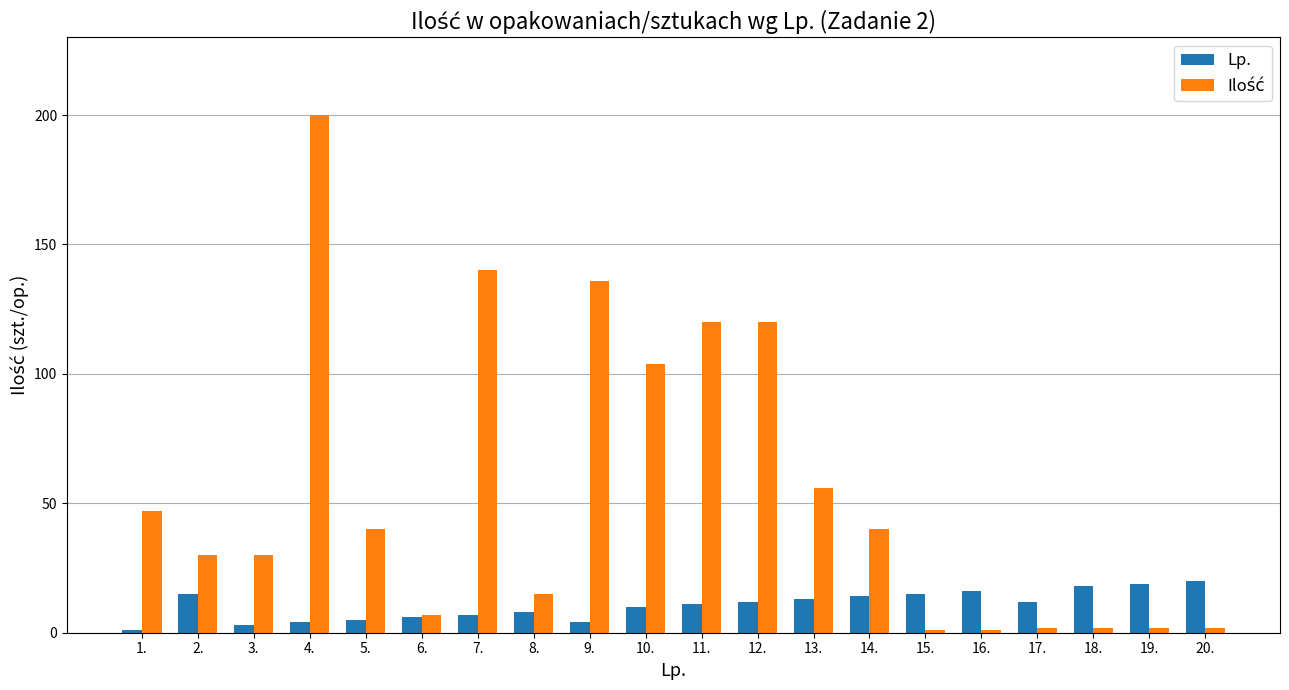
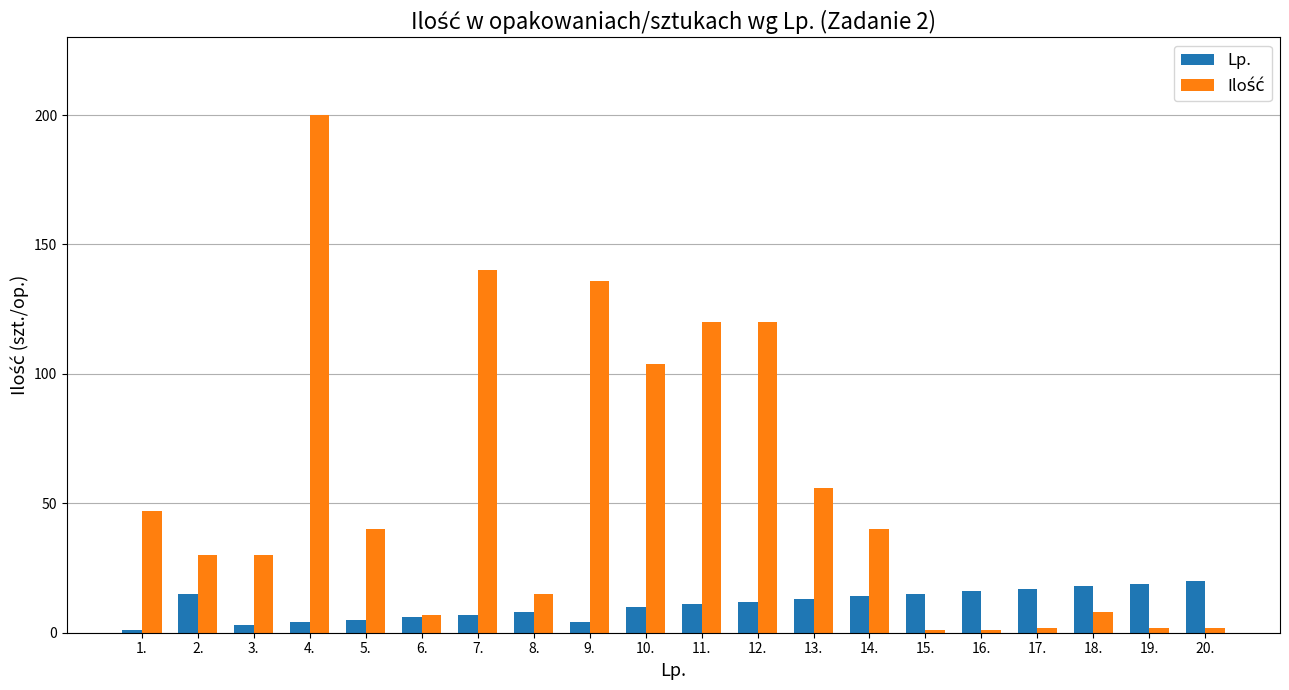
  {
    "Lp.": {
      "1.": 1,
      "2.": 15,
      "3.": 3,
      "4.": 4,
      "5.": 5,
      "6.": 6,
      "7.": 7,
      "8.": 8,
      "9.": 4,
      "10.": 10,
      "11.": 11,
      "12.": 12,
      "13.": 13,
      "14.": 14,
      "15.": 15,
      "16.": 16,
-     "17.": 12,
+     "17.": 17,
      "18.": 18,
      "19.": 19,
      "20.": 20
    },
    "Ilość": {
      "1.": 47,
      "2.": 30,
      "3.": 30,
      "4.": 200,
      "5.": 40,
      "6.": 7,
      "7.": 140,
      "8.": 15,
      "9.": 136,
      "10.": 104,
      "11.": 120,
      "12.": 120,
      "13.": 56,
      "14.": 40,
      "15.": 1,
      "16.": 1,
      "17.": 2,
-     "18.": 2,
+     "18.": 8,
      "19.": 2,
      "20.": 2
    }
  }
